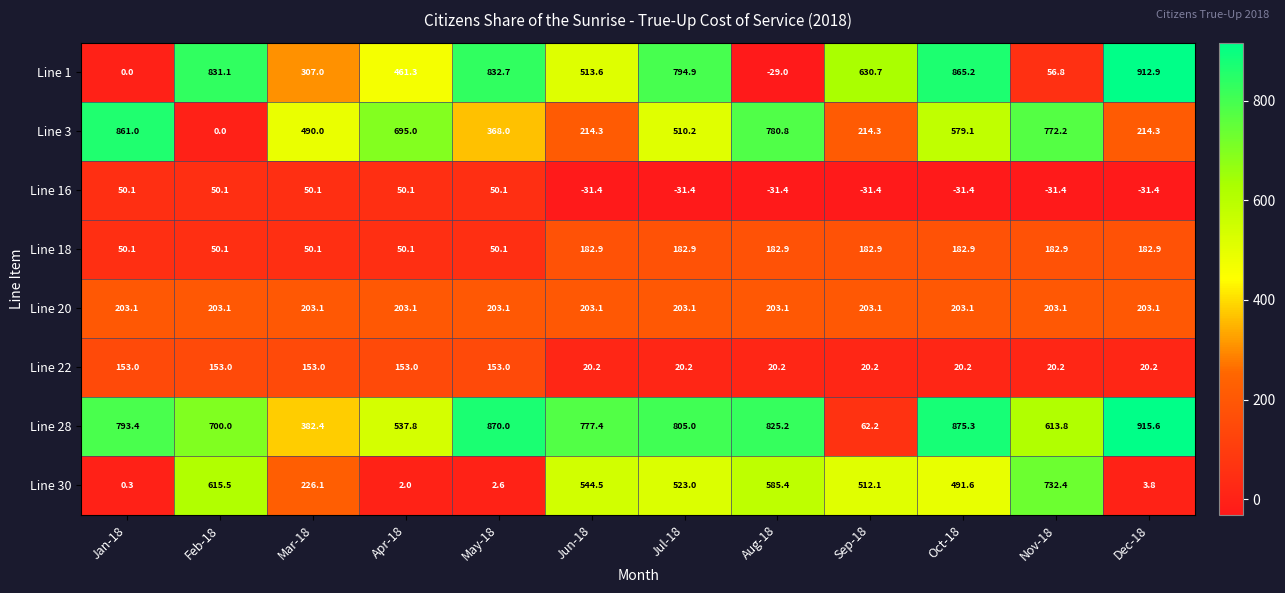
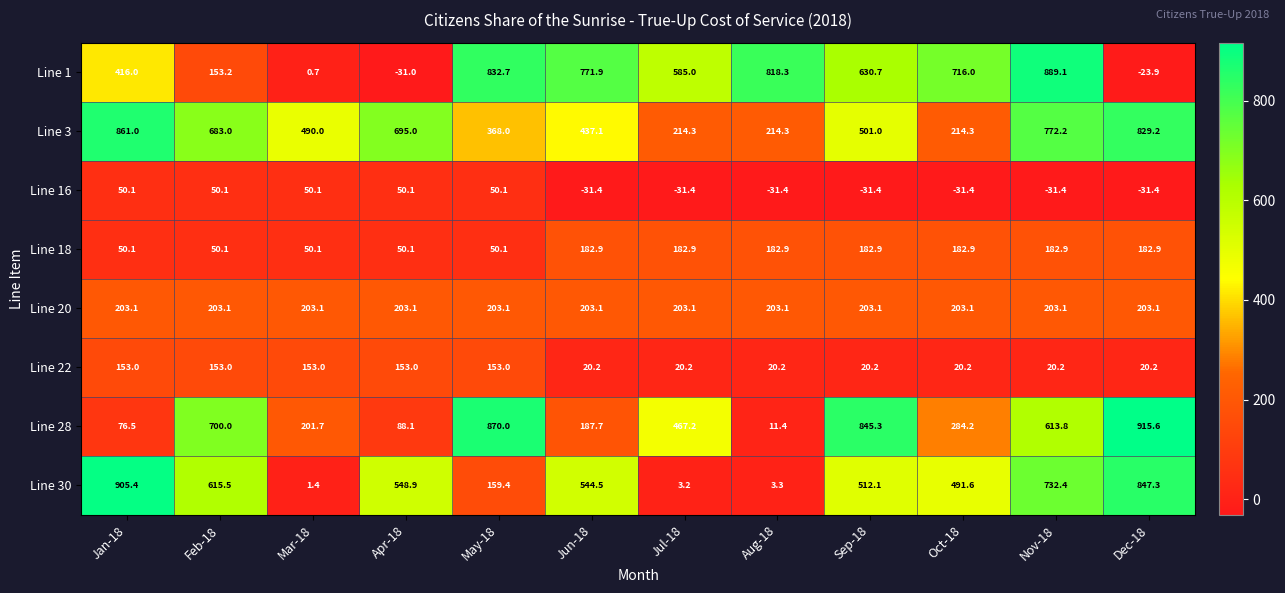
  {
    "Line 1": {
-     "Jan-18": 0.0,
-     "Feb-18": 831.1,
-     "Mar-18": 307.0,
-     "Apr-18": 461.3,
+     "Jan-18": 416.0,
+     "Feb-18": 153.2,
+     "Mar-18": 0.7,
+     "Apr-18": -31.0,
      "May-18": 832.7,
-     "Jun-18": 513.6,
-     "Jul-18": 794.9,
-     "Aug-18": -29.0,
+     "Jun-18": 771.9,
+     "Jul-18": 585.0,
+     "Aug-18": 818.3,
      "Sep-18": 630.7,
-     "Oct-18": 865.2,
-     "Nov-18": 56.8,
-     "Dec-18": 912.9
+     "Oct-18": 716.0,
+     "Nov-18": 889.1,
+     "Dec-18": -23.9
    },
    "Line 3": {
      "Jan-18": 861.0,
-     "Feb-18": 0.0,
+     "Feb-18": 683.0,
      "Mar-18": 490.0,
      "Apr-18": 695.0,
      "May-18": 368.0,
-     "Jun-18": 214.3,
-     "Jul-18": 510.2,
-     "Aug-18": 780.8,
-     "Sep-18": 214.3,
-     "Oct-18": 579.1,
+     "Jun-18": 437.1,
+     "Jul-18": 214.3,
+     "Aug-18": 214.3,
+     "Sep-18": 501.0,
+     "Oct-18": 214.3,
      "Nov-18": 772.2,
-     "Dec-18": 214.3
+     "Dec-18": 829.2
    },
    "Line 16": {
      "Jan-18": 50.1,
      "Feb-18": 50.1,
      "Mar-18": 50.1,
      "Apr-18": 50.1,
      "May-18": 50.1,
      "Jun-18": -31.4,
      "Jul-18": -31.4,
      "Aug-18": -31.4,
      "Sep-18": -31.4,
      "Oct-18": -31.4,
      "Nov-18": -31.4,
      "Dec-18": -31.4
    },
    "Line 18": {
      "Jan-18": 50.1,
      "Feb-18": 50.1,
      "Mar-18": 50.1,
      "Apr-18": 50.1,
      "May-18": 50.1,
      "Jun-18": 182.9,
      "Jul-18": 182.9,
      "Aug-18": 182.9,
      "Sep-18": 182.9,
      "Oct-18": 182.9,
      "Nov-18": 182.9,
      "Dec-18": 182.9
    },
    "Line 20": {
      "Jan-18": 203.1,
      "Feb-18": 203.1,
      "Mar-18": 203.1,
      "Apr-18": 203.1,
      "May-18": 203.1,
      "Jun-18": 203.1,
      "Jul-18": 203.1,
      "Aug-18": 203.1,
      "Sep-18": 203.1,
      "Oct-18": 203.1,
      "Nov-18": 203.1,
      "Dec-18": 203.1
    },
    "Line 22": {
      "Jan-18": 153.0,
      "Feb-18": 153.0,
      "Mar-18": 153.0,
      "Apr-18": 153.0,
      "May-18": 153.0,
      "Jun-18": 20.2,
      "Jul-18": 20.2,
      "Aug-18": 20.2,
      "Sep-18": 20.2,
      "Oct-18": 20.2,
      "Nov-18": 20.2,
      "Dec-18": 20.2
    },
    "Line 28": {
-     "Jan-18": 793.4,
+     "Jan-18": 76.5,
      "Feb-18": 700.0,
-     "Mar-18": 382.4,
-     "Apr-18": 537.8,
+     "Mar-18": 201.7,
+     "Apr-18": 88.1,
      "May-18": 870.0,
-     "Jun-18": 777.4,
-     "Jul-18": 805.0,
-     "Aug-18": 825.2,
-     "Sep-18": 62.2,
-     "Oct-18": 875.3,
+     "Jun-18": 187.7,
+     "Jul-18": 467.2,
+     "Aug-18": 11.4,
+     "Sep-18": 845.3,
+     "Oct-18": 284.2,
      "Nov-18": 613.8,
      "Dec-18": 915.6
    },
    "Line 30": {
-     "Jan-18": 0.3,
+     "Jan-18": 905.4,
      "Feb-18": 615.5,
-     "Mar-18": 226.1,
-     "Apr-18": 2.0,
-     "May-18": 2.6,
+     "Mar-18": 1.4,
+     "Apr-18": 548.9,
+     "May-18": 159.4,
      "Jun-18": 544.5,
-     "Jul-18": 523.0,
-     "Aug-18": 585.4,
+     "Jul-18": 3.2,
+     "Aug-18": 3.3,
      "Sep-18": 512.1,
      "Oct-18": 491.6,
      "Nov-18": 732.4,
-     "Dec-18": 3.8
+     "Dec-18": 847.3
    }
  }
